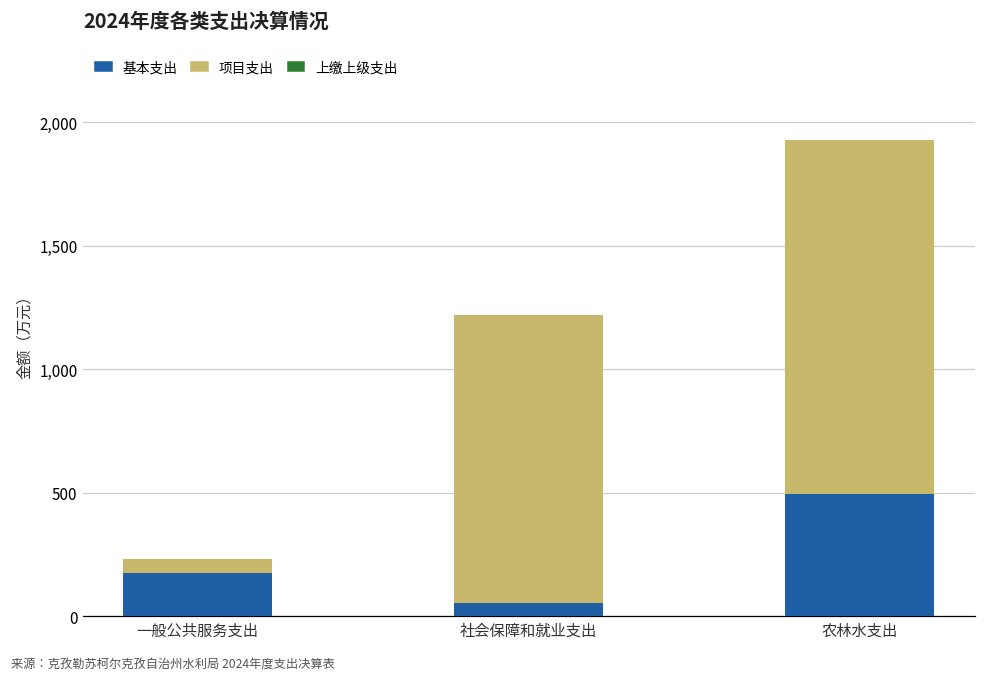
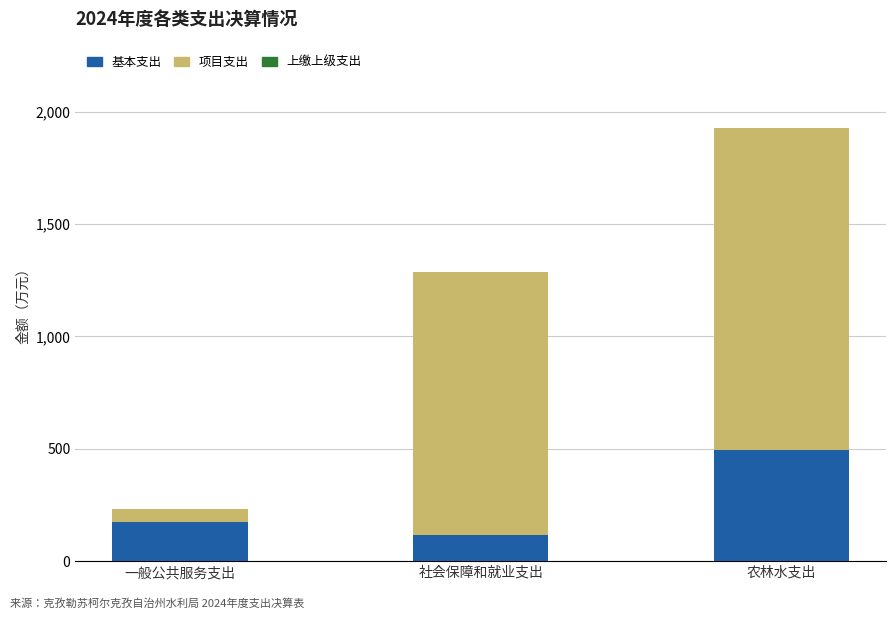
  {
    "基本支出": {
      "一般公共服务支出": 170,
-     "社会保障和就业支出": 50,
+     "社会保障和就业支出": 120,
      "农林水支出": 500
    }
  }
